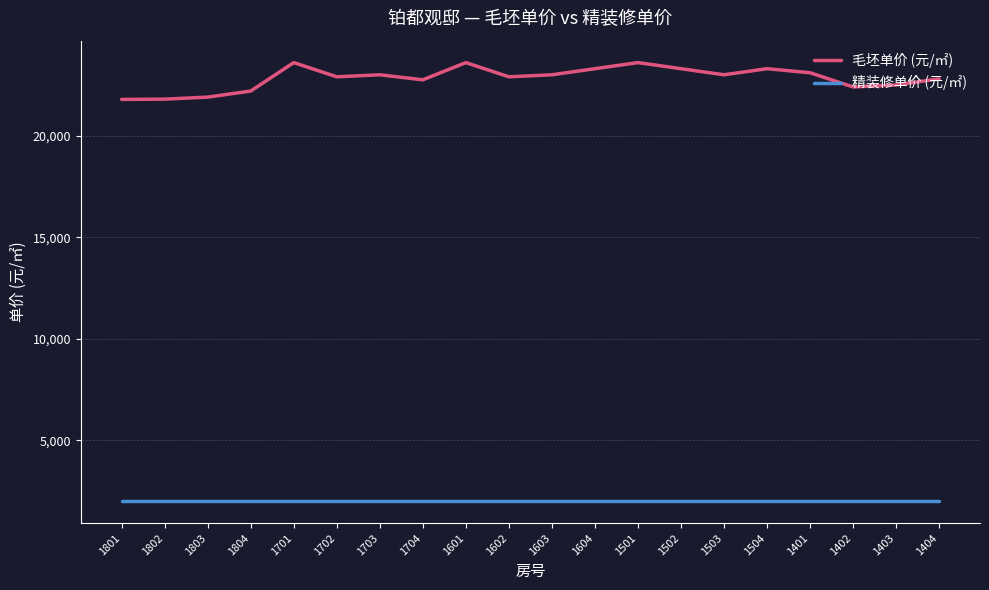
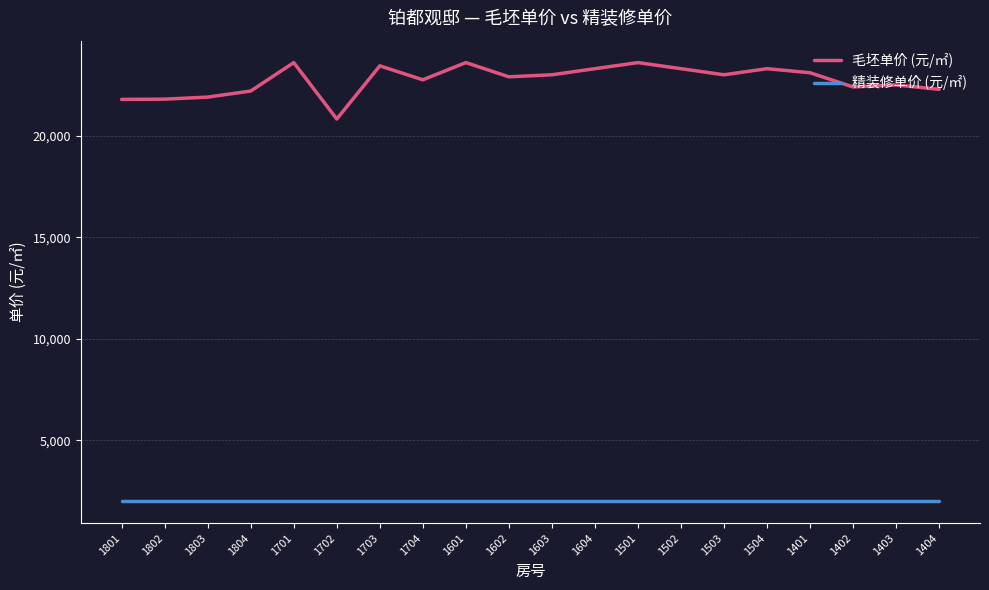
  {
    "毛坯单价 (元/㎡)": {
      "1801": "21,800",
      "1802": "21,800",
      "1803": "21,900",
      "1804": "22,200",
      "1701": "23,600",
-     "1702": "22,900",
-     "1703": "23,000",
+     "1702": "20,800",
+     "1703": "23,400",
      "1704": "22,800",
      "1601": "23,600",
      "1602": "22,900",
      "1603": "23,000",
      "1604": "23,300",
      "1501": "23,600",
      "1502": "23,300",
      "1503": "23,000",
      "1504": "23,300",
      "1401": "23,100",
      "1402": "22,400",
      "1403": "22,500",
-     "1404": "22,800"
+     "1404": "22,300"
    },
    "精装修单价 (元/㎡)": {
      "1801": "2,000",
      "1802": "2,000",
      "1803": "2,000",
      "1804": "2,000",
      "1701": "2,000",
      "1702": "2,000",
      "1703": "2,000",
      "1704": "2,000",
      "1601": "2,000",
      "1602": "2,000",
      "1603": "2,000",
      "1604": "2,000",
      "1501": "2,000",
      "1502": "2,000",
      "1503": "2,000",
      "1504": "2,000",
      "1401": "2,000",
      "1402": "2,000",
      "1403": "2,000",
      "1404": "2,000"
    }
  }
